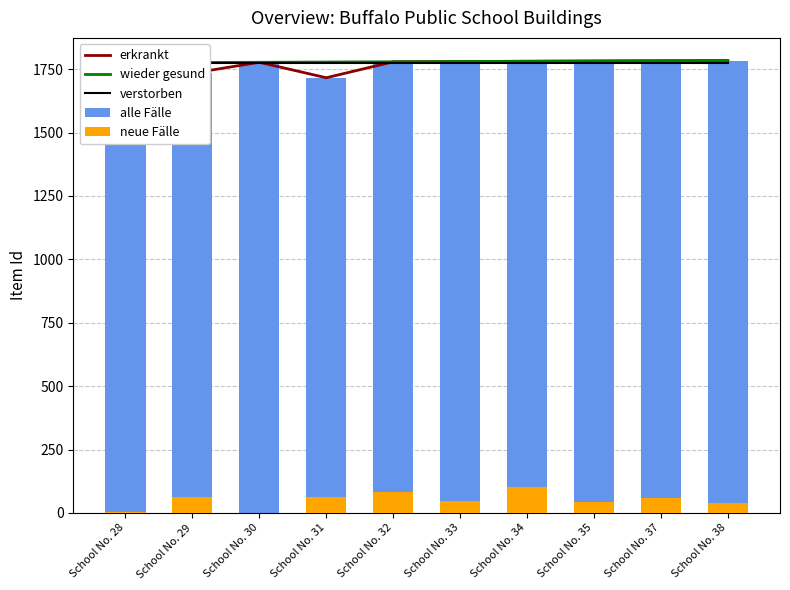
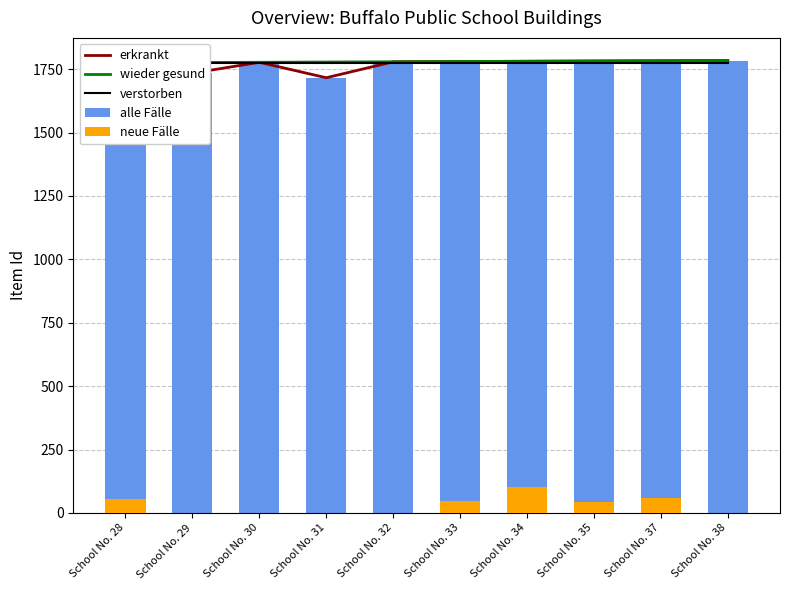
  {
    "alle Fälle": {
      "School No. 30": 1780,
      "School No. 31": 1720,
      "School No. 32": 1780,
      "School No. 33": 1780,
      "School No. 34": 1780,
      "School No. 35": 1780,
      "School No. 37": 1780,
      "School No. 38": 1780
    },
    "neue Fälle": {
-     "School No. 28": 0,
-     "School No. 29": 60,
-     "School No. 31": 60,
-     "School No. 32": 80,
-     "School No. 38": 40
+     "School No. 28": 60,
+     "School No. 29": 0,
+     "School No. 31": 0,
+     "School No. 32": 0,
+     "School No. 38": 0
    }
  }
